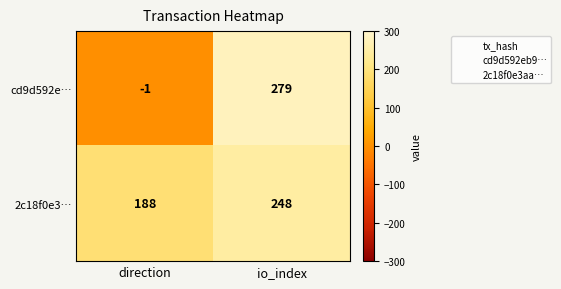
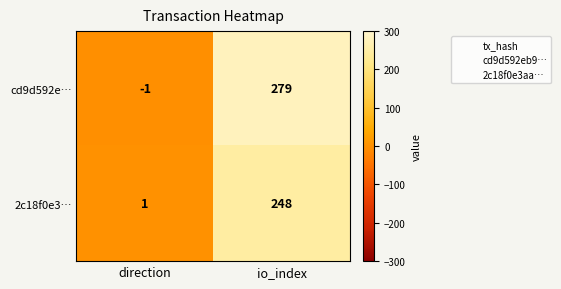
  {
    "cd9d592e…": {
      "direction": -1,
      "io_index": 279
    },
    "2c18f0e3…": {
-     "direction": 188,
+     "direction": 1,
      "io_index": 248
    }
  }
